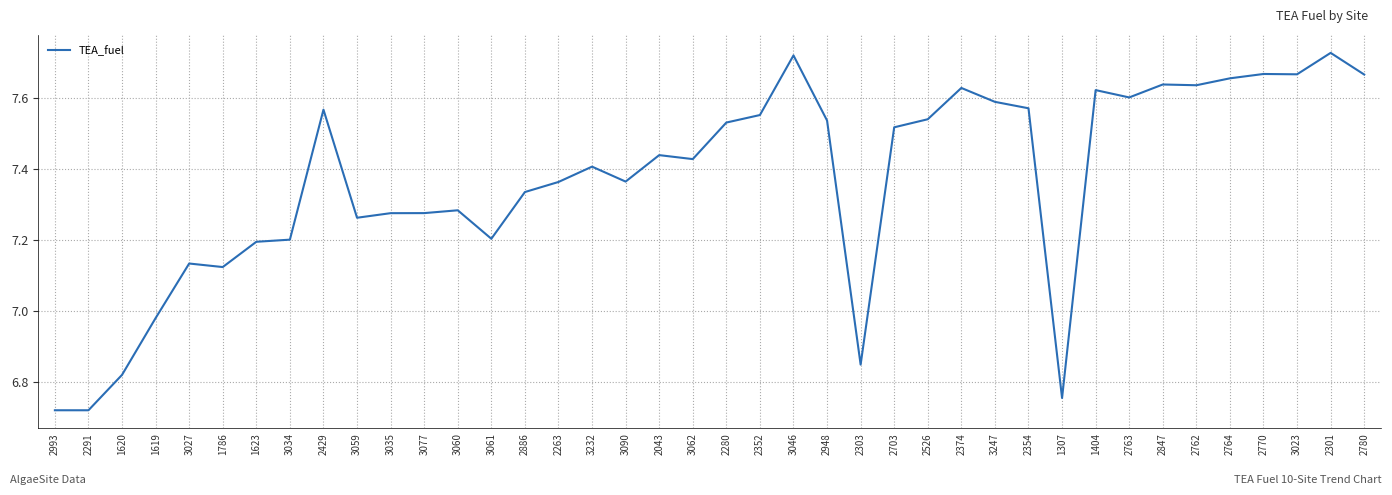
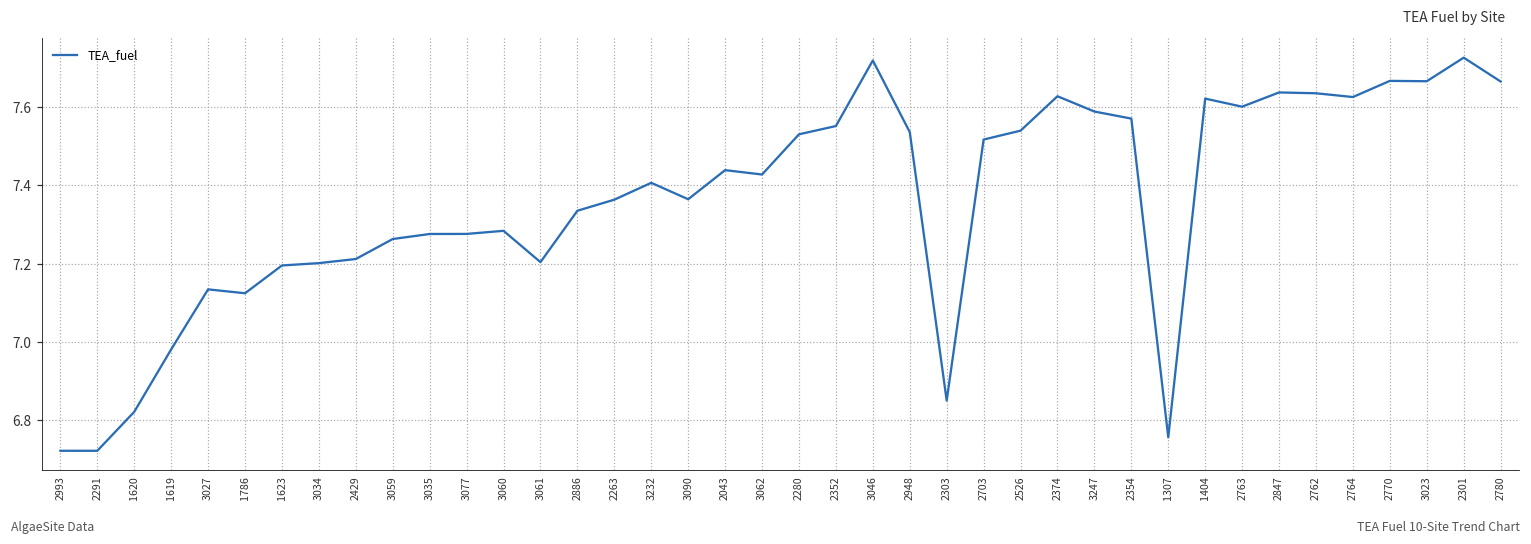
  {
    "2993": 6.72,
    "2291": 6.72,
    "1620": 6.82,
    "1619": 6.98,
    "3027": 7.13,
    "1786": 7.12,
    "1623": 7.20,
    "3034": 7.20,
-   "2429": 7.57,
+   "2429": 7.21,
    "3059": 7.26,
    "3035": 7.28,
    "3077": 7.28,
    "3060": 7.28,
    "3061": 7.20,
    "2886": 7.34,
    "2263": 7.36,
    "3232": 7.41,
    "3090": 7.36,
    "2043": 7.44,
    "3062": 7.43,
    "2280": 7.53,
    "2352": 7.55,
    "3046": 7.72,
    "2948": 7.54,
    "2303": 6.85,
    "2703": 7.52,
    "2526": 7.54,
    "2374": 7.63,
    "3247": 7.59,
    "2354": 7.57,
    "1307": 6.76,
    "1404": 7.62,
    "2763": 7.60,
    "2847": 7.64,
    "2762": 7.64,
-   "2764": 7.65,
+   "2764": 7.63,
    "2770": 7.67,
    "3023": 7.67,
    "2301": 7.73,
    "2780": 7.67
  }
